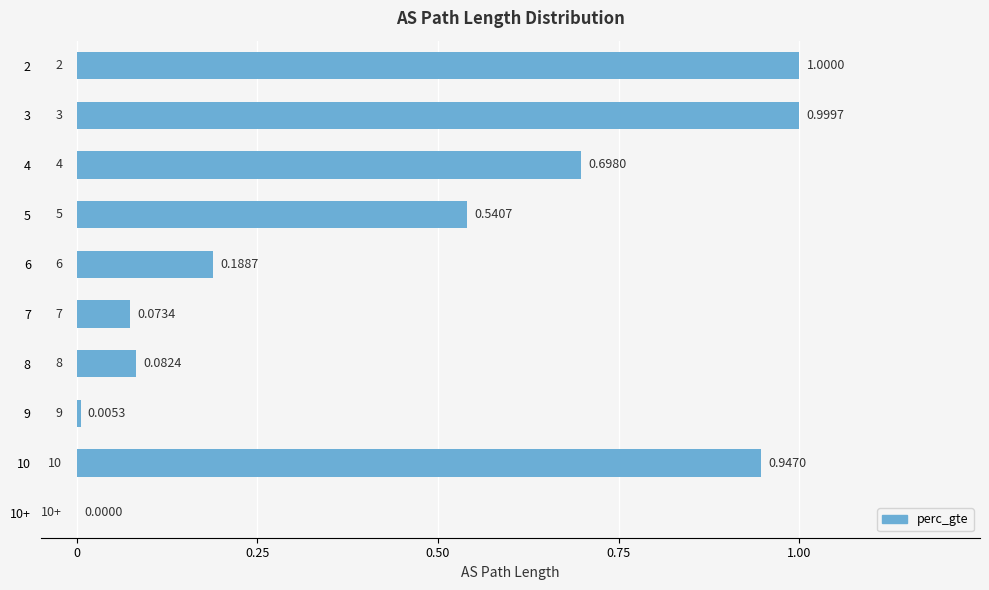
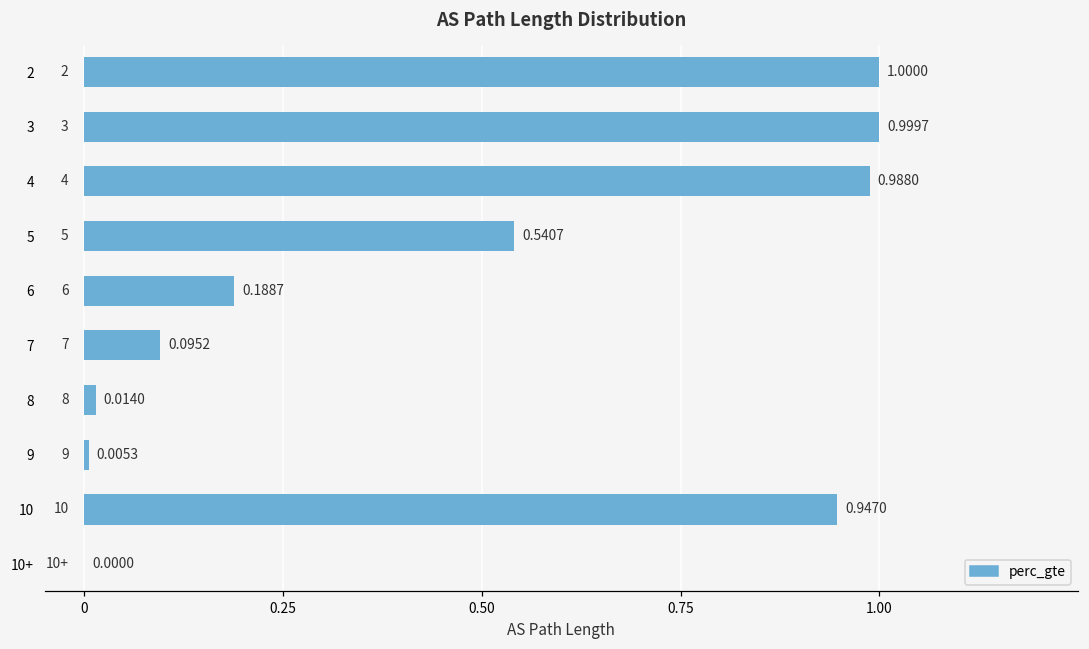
  {
    "2": 1.0000,
    "3": 0.9997,
-   "4": 0.6980,
+   "4": 0.9880,
    "5": 0.5407,
    "6": 0.1887,
-   "7": 0.0734,
-   "8": 0.0824,
+   "7": 0.0952,
+   "8": 0.0140,
    "9": 0.0053,
    "10": 0.9470,
    "10+": 0.0000
  }
